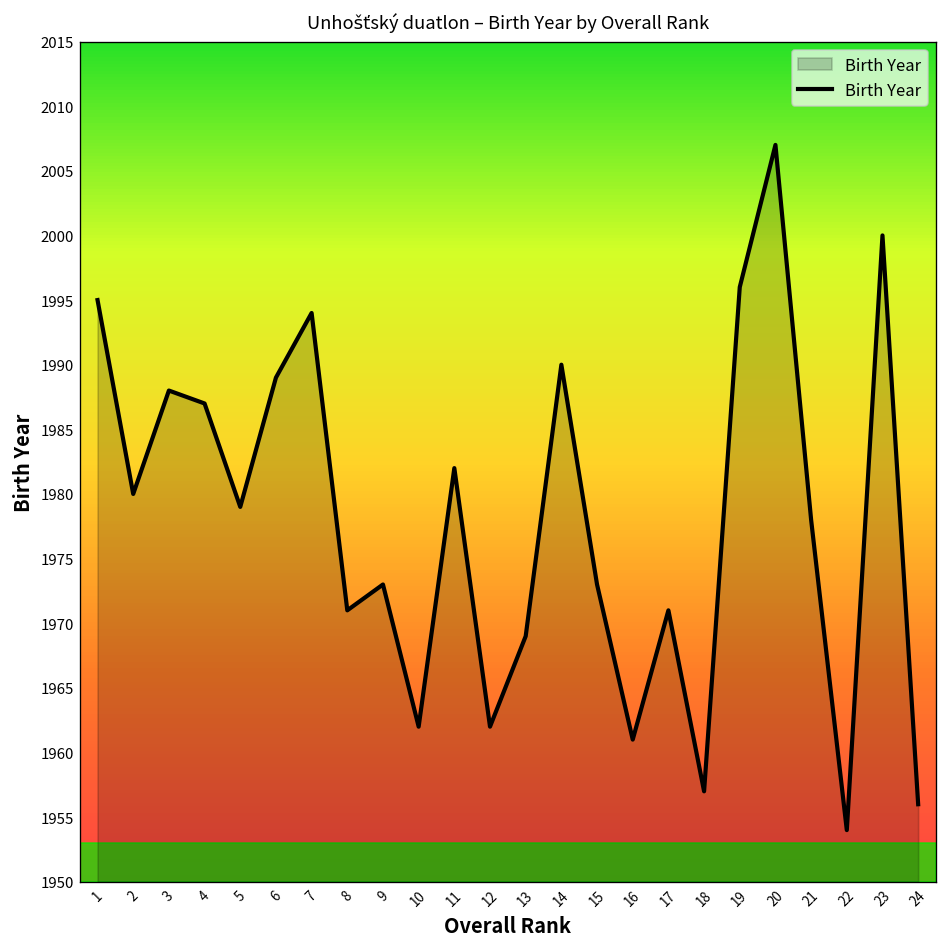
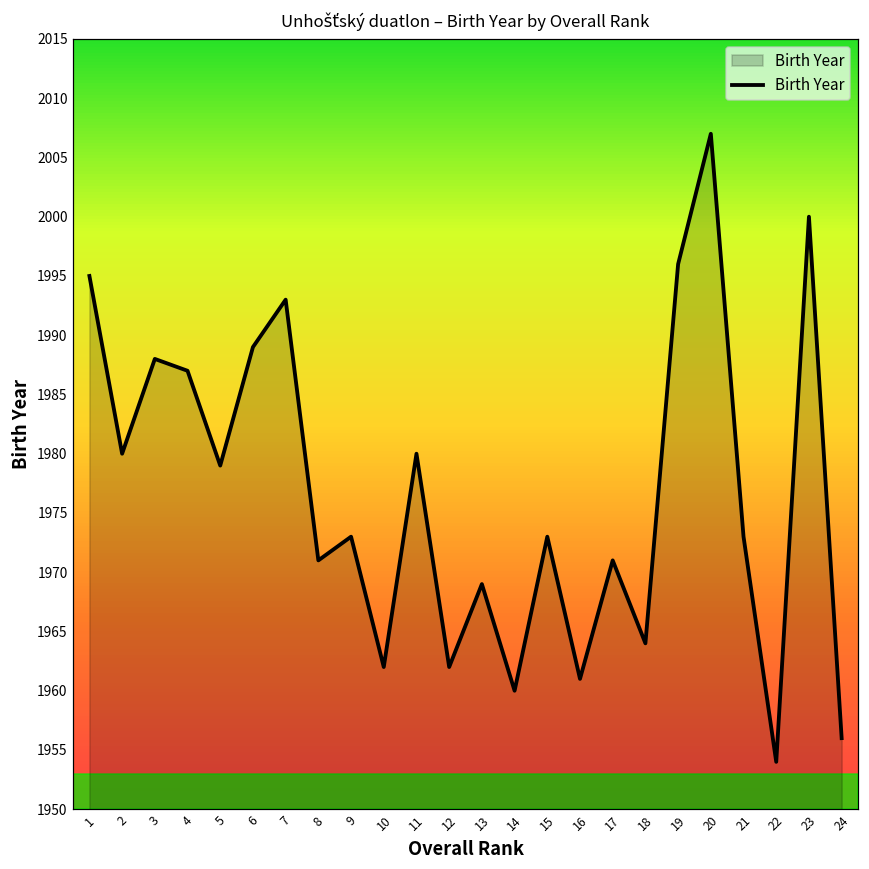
  {
    "1": 1995,
    "2": 1980,
    "3": 1988,
    "4": 1987,
    "5": 1979,
    "6": 1989,
-   "7": 1994,
+   "7": 1993,
    "8": 1971,
    "9": 1973,
    "10": 1962,
-   "11": 1982,
+   "11": 1980,
    "12": 1962,
    "13": 1969,
-   "14": 1990,
+   "14": 1960,
    "15": 1973,
    "16": 1961,
    "17": 1971,
-   "18": 1957,
+   "18": 1964,
    "19": 1996,
    "20": 2007,
-   "21": 1978,
+   "21": 1973,
    "22": 1954,
    "23": 2000,
    "24": 1956
  }
